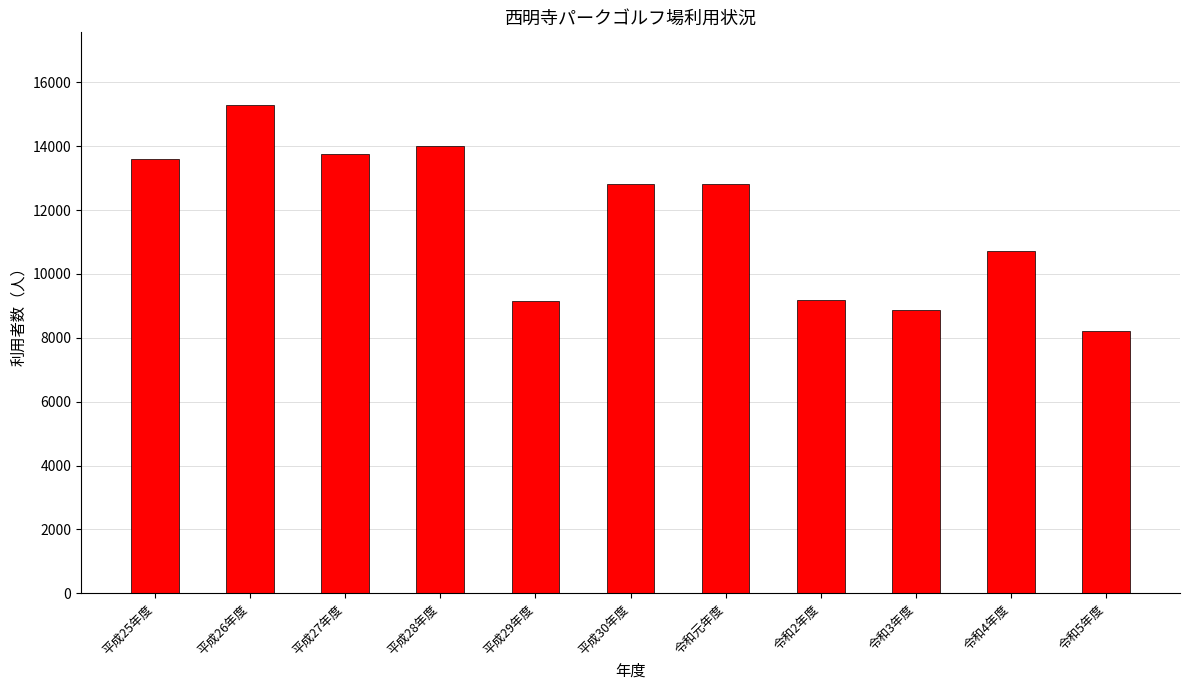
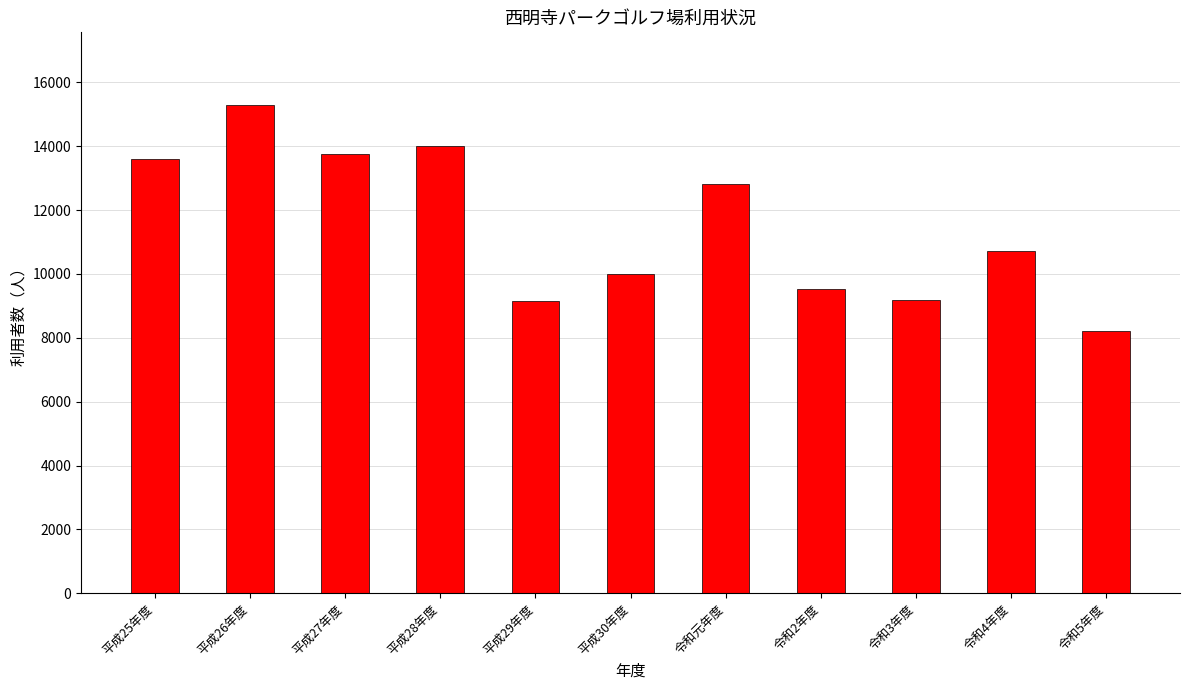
  {
    "平成25年度": 13600,
    "平成26年度": 15300,
    "平成27年度": 13800,
    "平成28年度": 14000,
    "平成29年度": 9200,
-   "平成30年度": 12800,
+   "平成30年度": 10000,
    "令和元年度": 12800,
-   "令和2年度": 9200,
-   "令和3年度": 8900,
+   "令和2年度": 9500,
+   "令和3年度": 9200,
    "令和4年度": 10700,
    "令和5年度": 8200
  }
